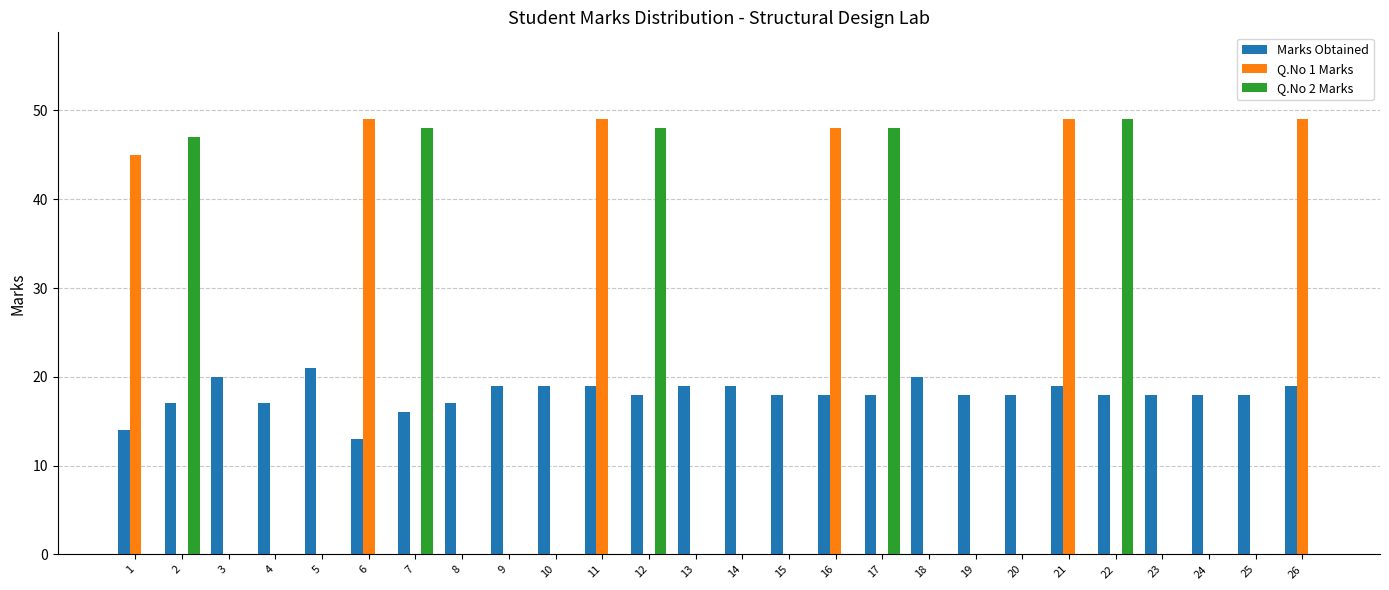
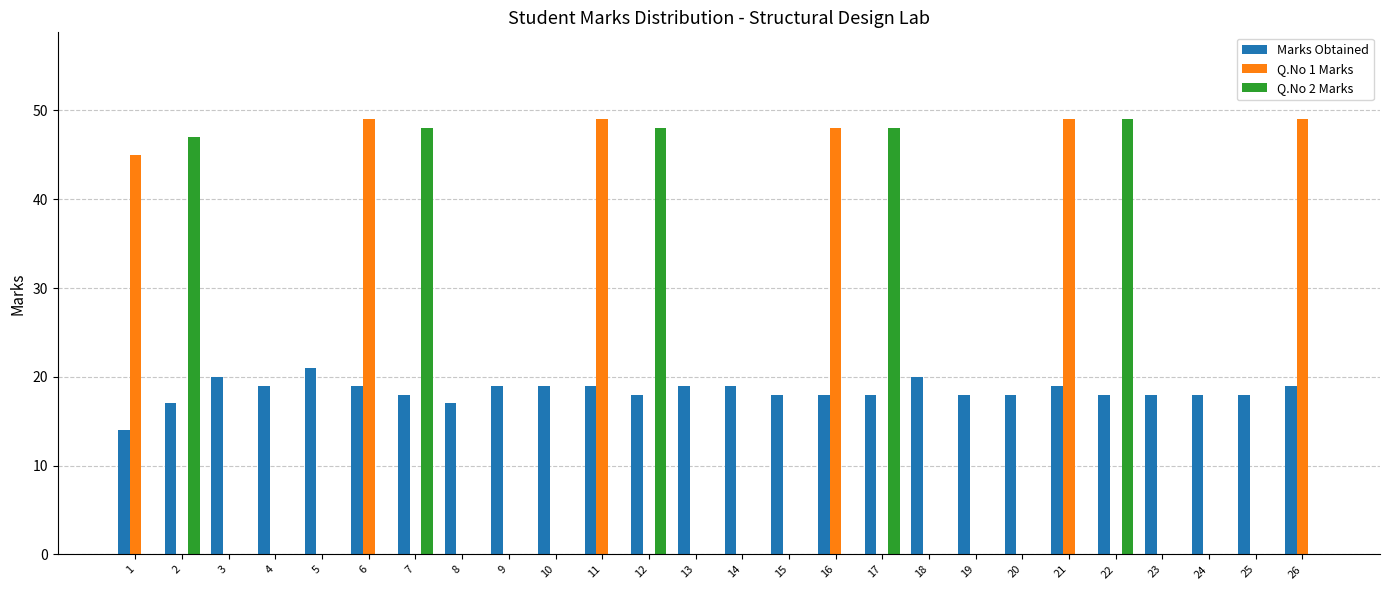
  {
    "Marks Obtained": {
      "1": 14,
      "2": 17,
      "3": 20,
-     "4": 17,
+     "4": 19,
      "5": 21,
-     "6": 13,
-     "7": 16,
+     "6": 19,
+     "7": 18,
      "8": 17,
      "9": 19,
      "10": 19,
      "11": 19,
      "12": 18,
      "13": 19,
      "14": 19,
      "15": 18,
      "16": 18,
      "17": 18,
      "18": 20,
      "19": 18,
      "20": 18,
      "21": 19,
      "22": 18,
      "23": 18,
      "24": 18,
      "25": 18,
      "26": 19
    },
    "Q.No 1 Marks": {
      "1": 45,
      "2": 0,
      "3": 0,
      "4": 0,
      "5": 0,
      "6": 49,
      "7": 0,
      "8": 0,
      "9": 0,
      "10": 0,
      "11": 49,
      "12": 0,
      "13": 0,
      "14": 0,
      "15": 0,
      "16": 48,
      "17": 0,
      "18": 0,
      "19": 0,
      "20": 0,
      "21": 49,
      "22": 0,
      "23": 0,
      "24": 0,
      "25": 0,
      "26": 49
    },
    "Q.No 2 Marks": {
      "1": 0,
      "2": 47,
      "3": 0,
      "4": 0,
      "5": 0,
      "6": 0,
      "7": 48,
      "8": 0,
      "9": 0,
      "10": 0,
      "11": 0,
      "12": 48,
      "13": 0,
      "14": 0,
      "15": 0,
      "16": 0,
      "17": 48,
      "18": 0,
      "19": 0,
      "20": 0,
      "21": 0,
      "22": 49,
      "23": 0,
      "24": 0,
      "25": 0,
      "26": 0
    }
  }
